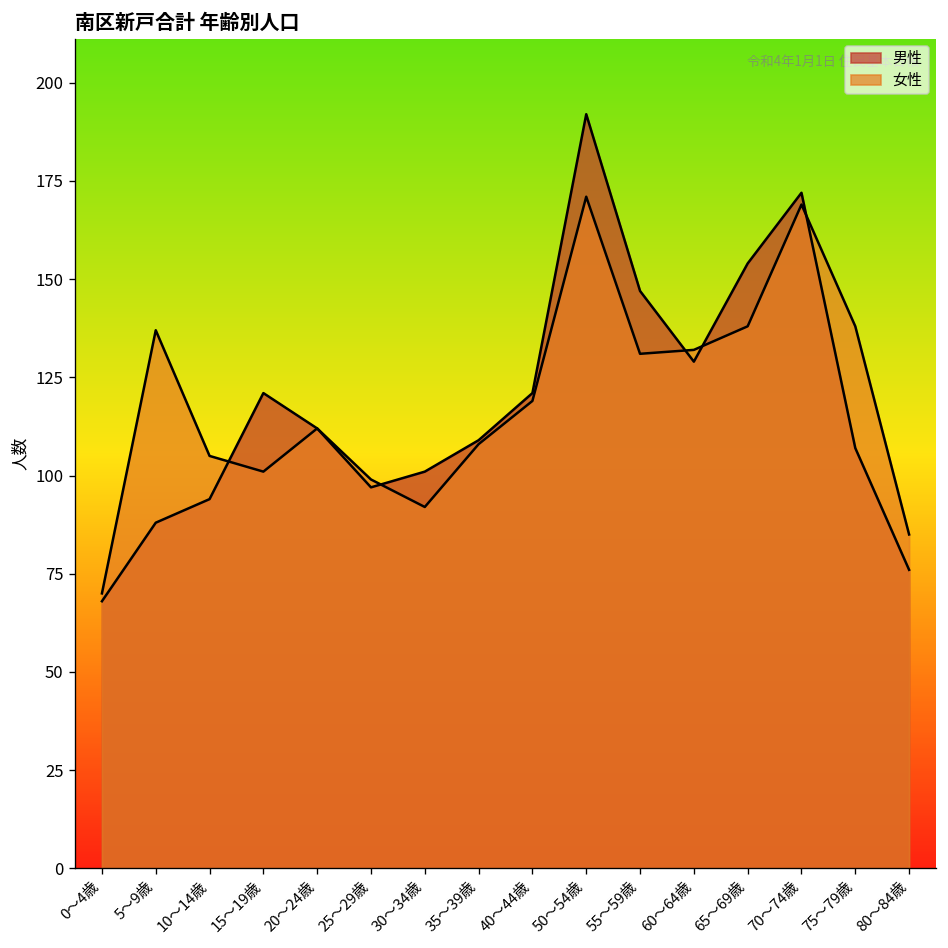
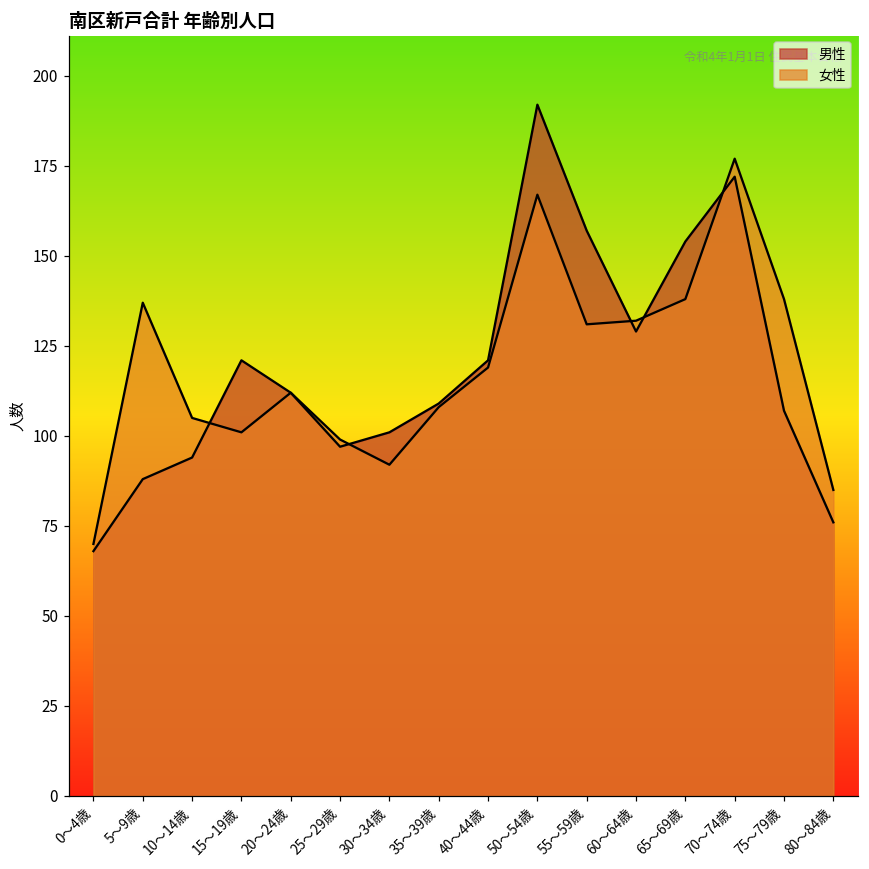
  {
    "男性": {
      "0～4歳": 68,
      "5～9歳": 88,
      "10～14歳": 94,
      "15～19歳": 121,
      "25～29歳": 97,
      "30～34歳": 101,
      "35～39歳": 109,
      "40～44歳": 121,
      "50～54歳": 192,
-     "55～59歳": 147,
+     "55～59歳": 157,
      "60～64歳": 129,
      "65～69歳": 154,
      "70～74歳": 172,
      "75～79歳": 107,
      "80～84歳": 76
    },
    "女性": {
      "0～4歳": 70,
      "5～9歳": 137,
      "10～14歳": 105,
      "15～19歳": 101,
      "25～29歳": 99,
      "30～34歳": 92,
      "35～39歳": 108,
      "40～44歳": 119,
-     "50～54歳": 171,
+     "50～54歳": 167,
      "55～59歳": 131,
      "60～64歳": 132,
      "65～69歳": 138,
-     "70～74歳": 169,
+     "70～74歳": 177,
      "75～79歳": 138,
      "80～84歳": 85
    }
  }
